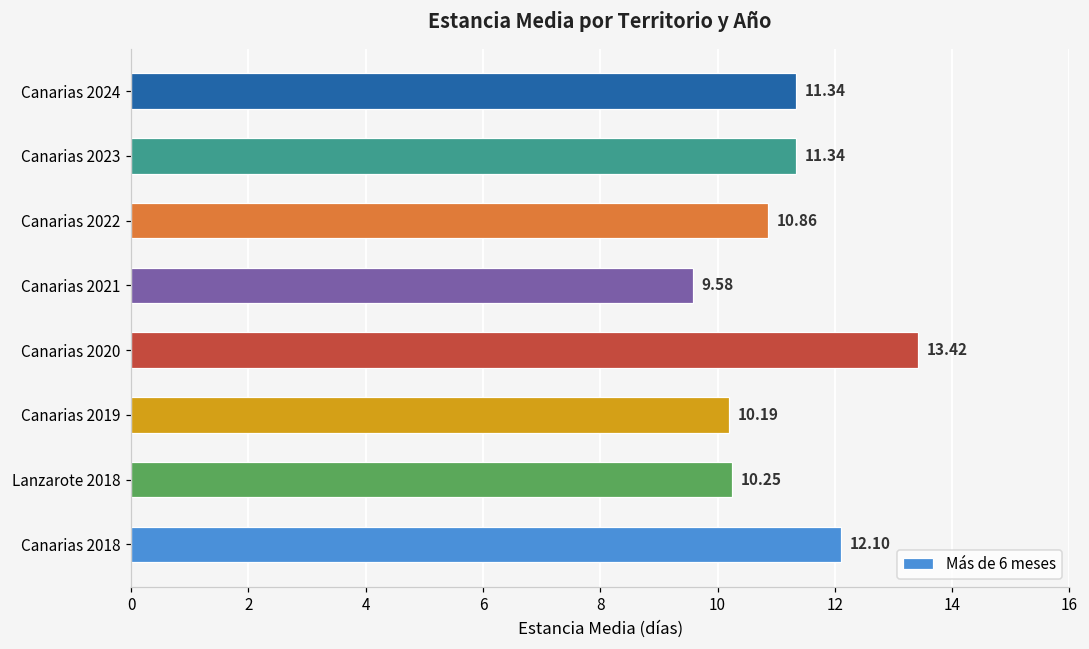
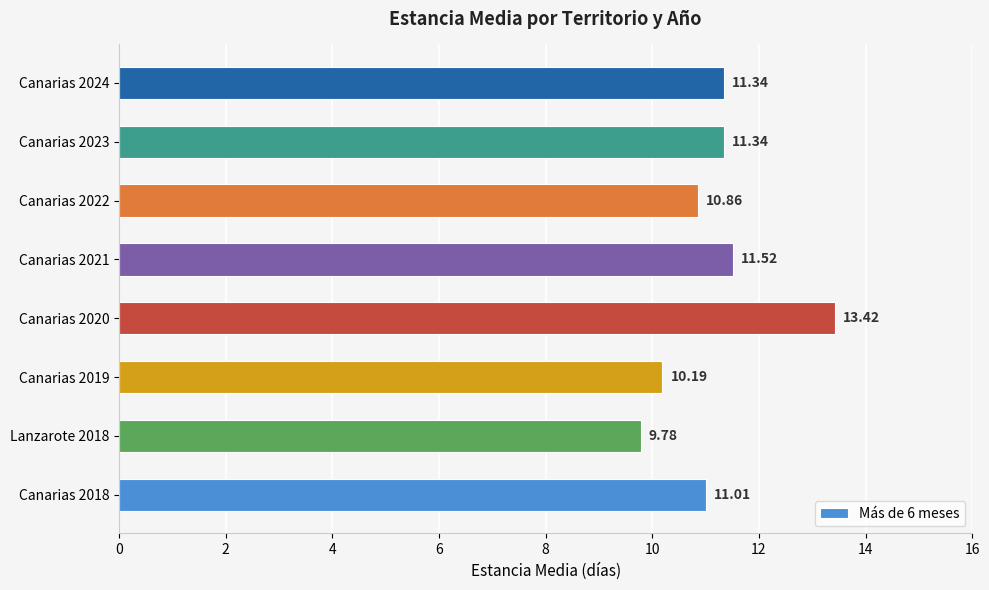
  {
    "Canarias 2024": 11.34,
    "Canarias 2023": 11.34,
    "Canarias 2022": 10.86,
-   "Canarias 2021": 9.58,
+   "Canarias 2021": 11.52,
    "Canarias 2020": 13.42,
    "Canarias 2019": 10.19,
-   "Lanzarote 2018": 10.25,
-   "Canarias 2018": 12.10
+   "Lanzarote 2018": 9.78,
+   "Canarias 2018": 11.01
  }
